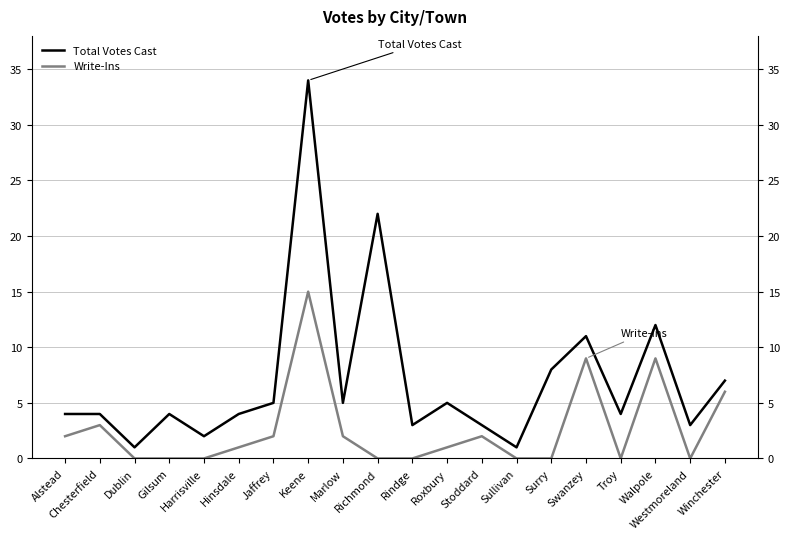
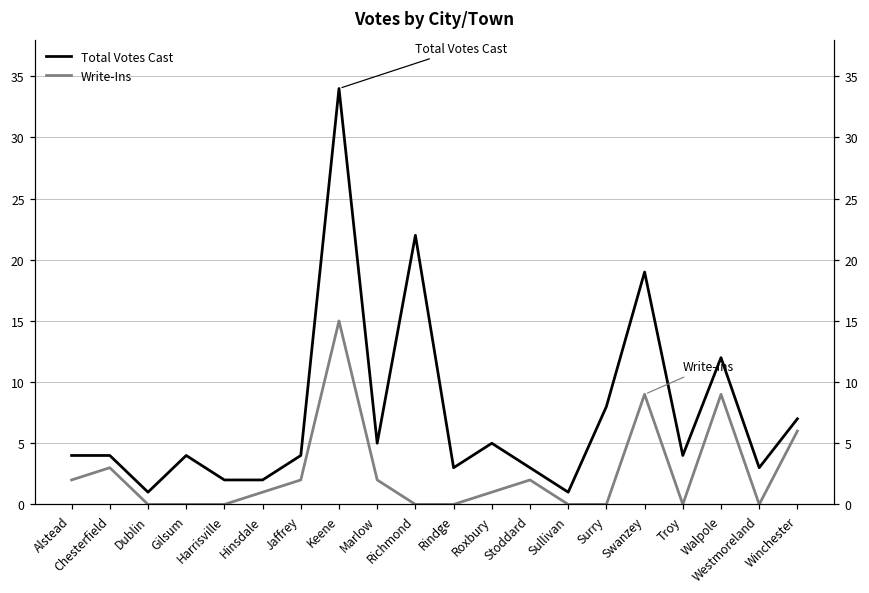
  {
    "Total Votes Cast": {
      "Alstead": 4,
      "Chesterfield": 4,
      "Dublin": 1,
      "Gilsum": 4,
      "Harrisville": 2,
-     "Hinsdale": 4,
-     "Jaffrey": 5,
+     "Hinsdale": 2,
+     "Jaffrey": 4,
      "Keene": 34,
      "Marlow": 5,
      "Richmond": 22,
      "Rindge": 3,
      "Roxbury": 5,
      "Stoddard": 3,
      "Sullivan": 1,
      "Surry": 8,
-     "Swanzey": 11,
+     "Swanzey": 19,
      "Troy": 4,
      "Walpole": 12,
      "Westmoreland": 3,
      "Winchester": 7
    },
    "Write-Ins": {
      "Alstead": 2,
      "Chesterfield": 3,
      "Dublin": 0,
      "Gilsum": 0,
      "Harrisville": 0,
      "Hinsdale": 1,
      "Jaffrey": 2,
      "Keene": 15,
      "Marlow": 2,
      "Richmond": 0,
      "Rindge": 0,
      "Roxbury": 1,
      "Stoddard": 2,
      "Sullivan": 0,
      "Surry": 0,
      "Swanzey": 9,
      "Troy": 0,
      "Walpole": 9,
      "Westmoreland": 0,
      "Winchester": 6
    }
  }
